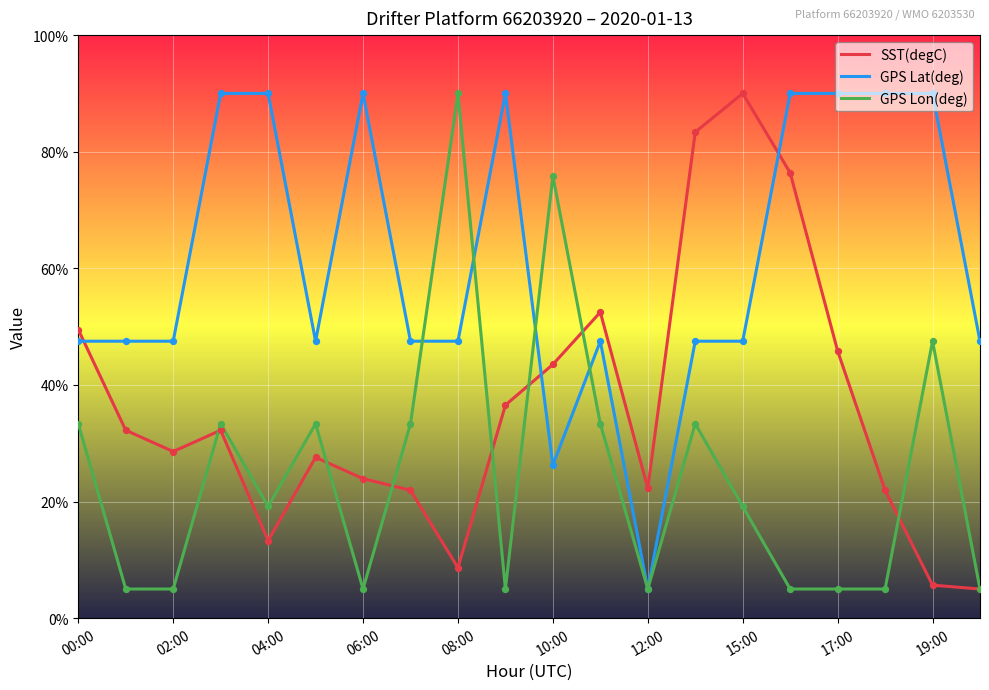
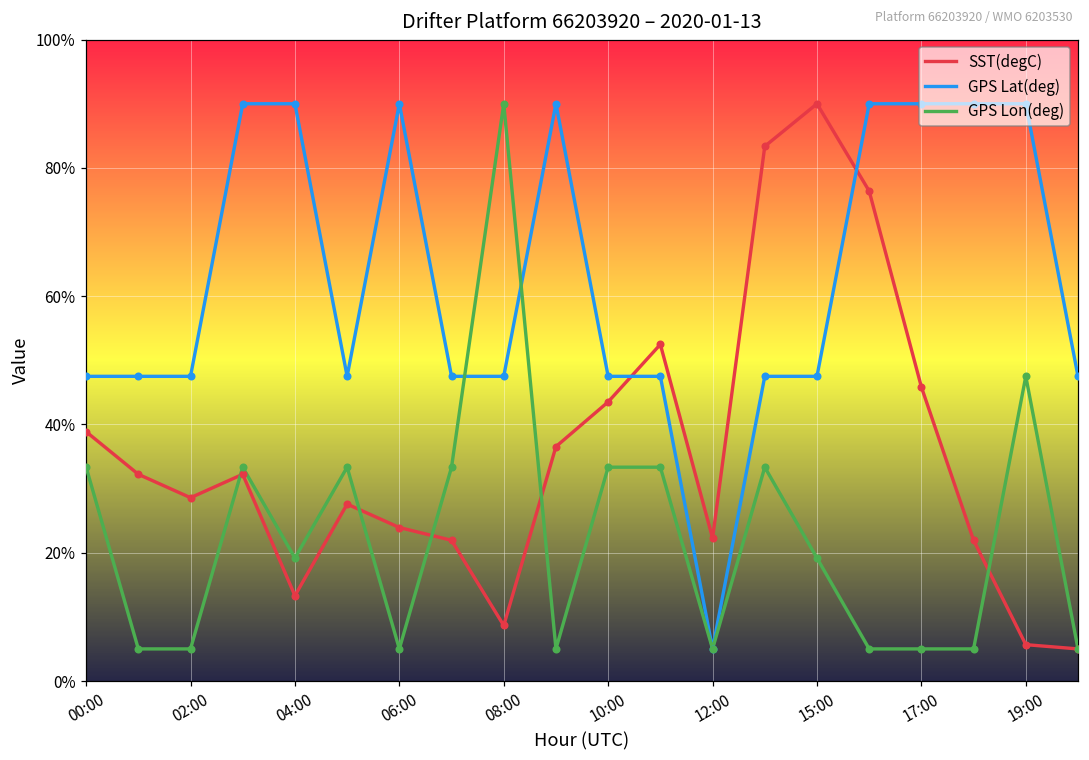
  {
    "SST(degC)": {
-     "00:00": "49%",
+     "00:00": "39%",
      "02:00": "29%",
      "04:00": "13%",
      "06:00": "24%",
      "08:00": "9%",
      "10:00": "44%",
      "12:00": "22%",
      "15:00": "90%",
      "17:00": "46%",
      "19:00": "6%"
    },
    "GPS Lat(deg)": {
      "00:00": "48%",
      "02:00": "48%",
      "04:00": "90%",
      "06:00": "90%",
      "08:00": "48%",
-     "10:00": "26%",
+     "10:00": "48%",
      "15:00": "48%"
    },
    "GPS Lon(deg)": {
      "00:00": "33%",
      "02:00": "5%",
      "04:00": "19%",
      "06:00": "5%",
      "08:00": "90%",
-     "10:00": "76%",
+     "10:00": "33%",
      "15:00": "19%",
      "17:00": "5%",
      "19:00": "47%"
    }
  }
